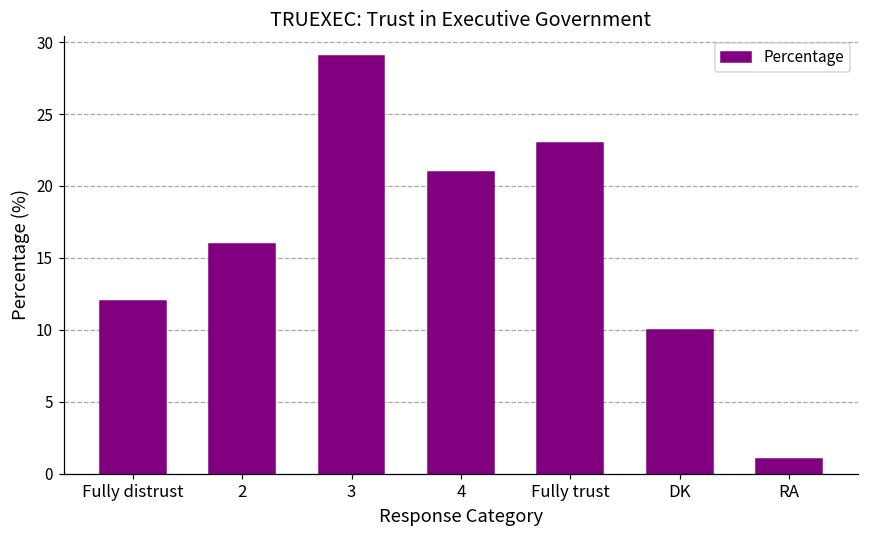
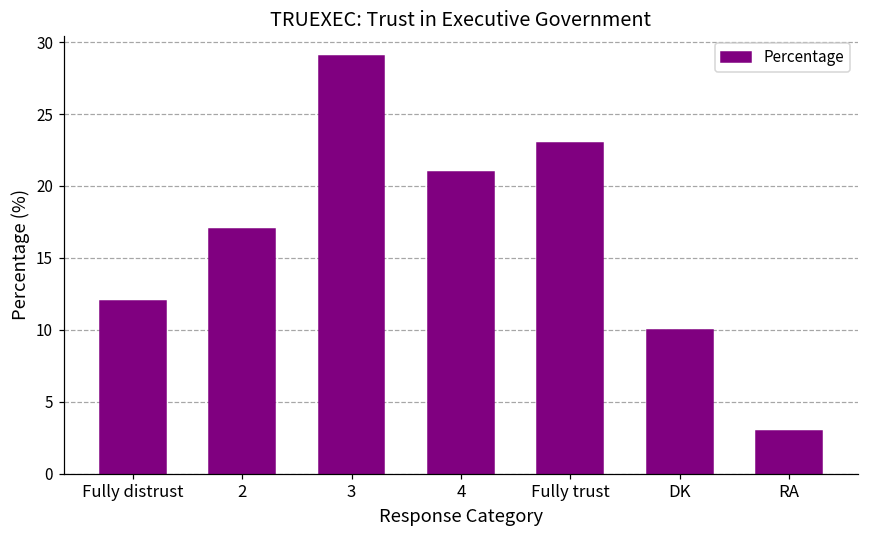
  {
    "Fully distrust": 12,
-   "2": 16,
+   "2": 17,
    "3": 29,
    "4": 21,
    "Fully trust": 23,
    "DK": 10,
-   "RA": 1
+   "RA": 3
  }
